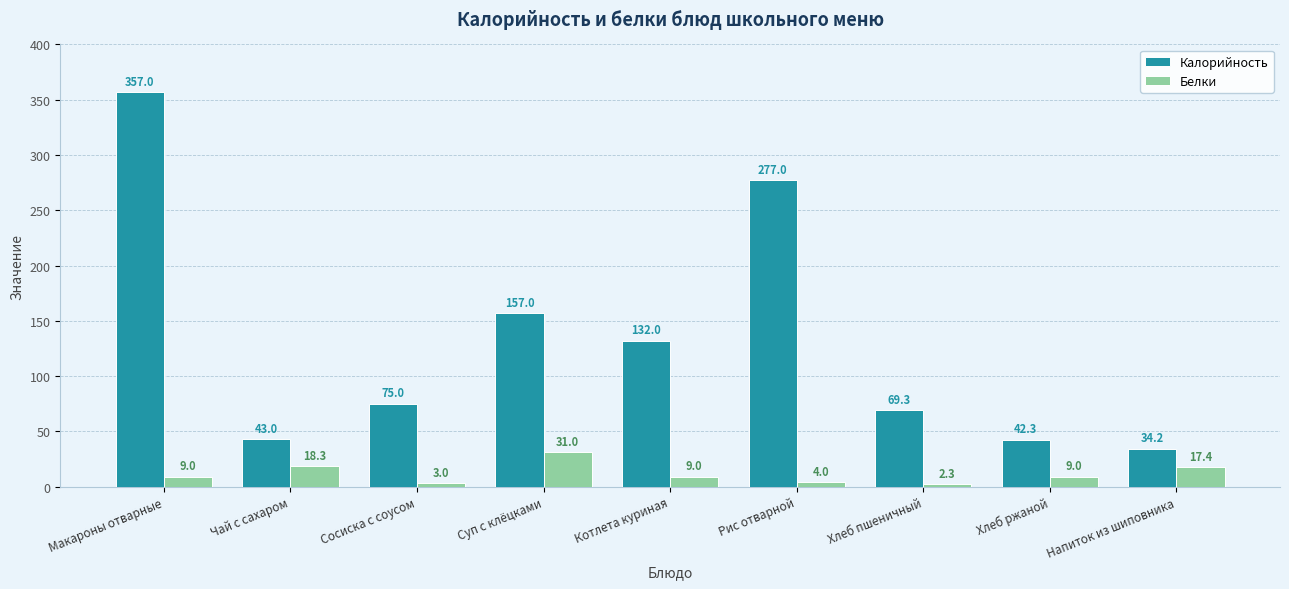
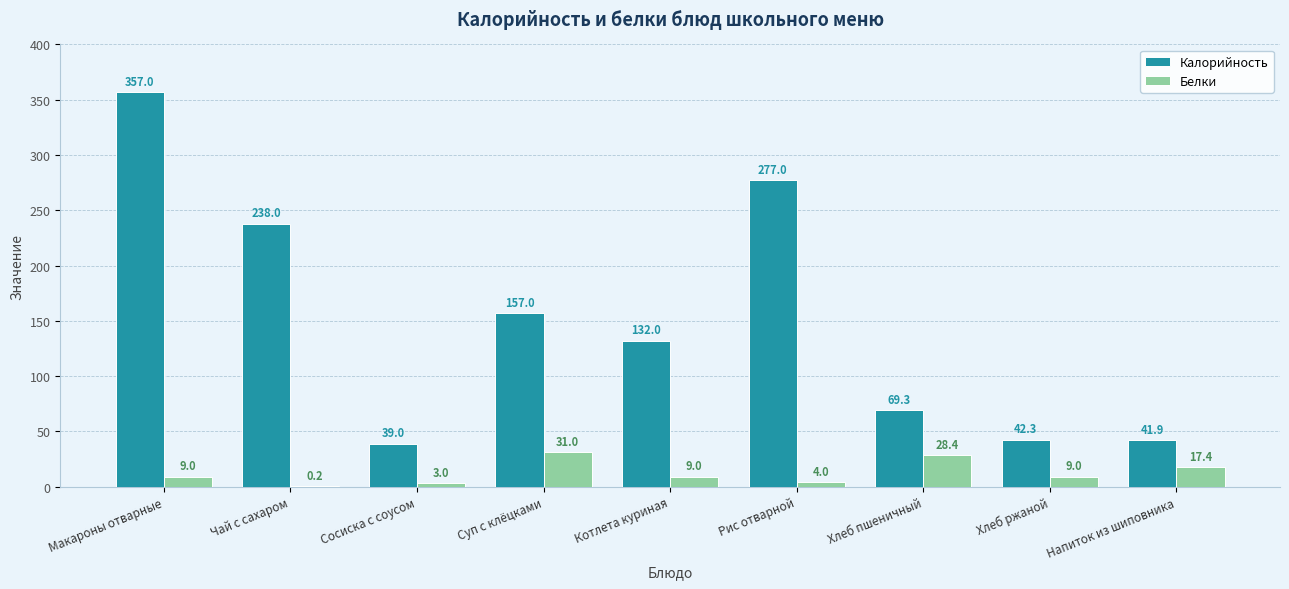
  {
    "Калорийность": {
      "Макароны отварные": 357.0,
-     "Чай с сахаром": 43.0,
-     "Сосиска с соусом": 75.0,
+     "Чай с сахаром": 238.0,
+     "Сосиска с соусом": 39.0,
      "Суп с клёцками": 157.0,
      "Котлета куриная": 132.0,
      "Рис отварной": 277.0,
      "Хлеб пшеничный": 69.3,
      "Хлеб ржаной": 42.3,
-     "Напиток из шиповника": 34.2
+     "Напиток из шиповника": 41.9
    },
    "Белки": {
      "Макароны отварные": 9.0,
-     "Чай с сахаром": 18.3,
+     "Чай с сахаром": 0.2,
      "Сосиска с соусом": 3.0,
      "Суп с клёцками": 31.0,
      "Котлета куриная": 9.0,
      "Рис отварной": 4.0,
-     "Хлеб пшеничный": 2.3,
+     "Хлеб пшеничный": 28.4,
      "Хлеб ржаной": 9.0,
      "Напиток из шиповника": 17.4
    }
  }
